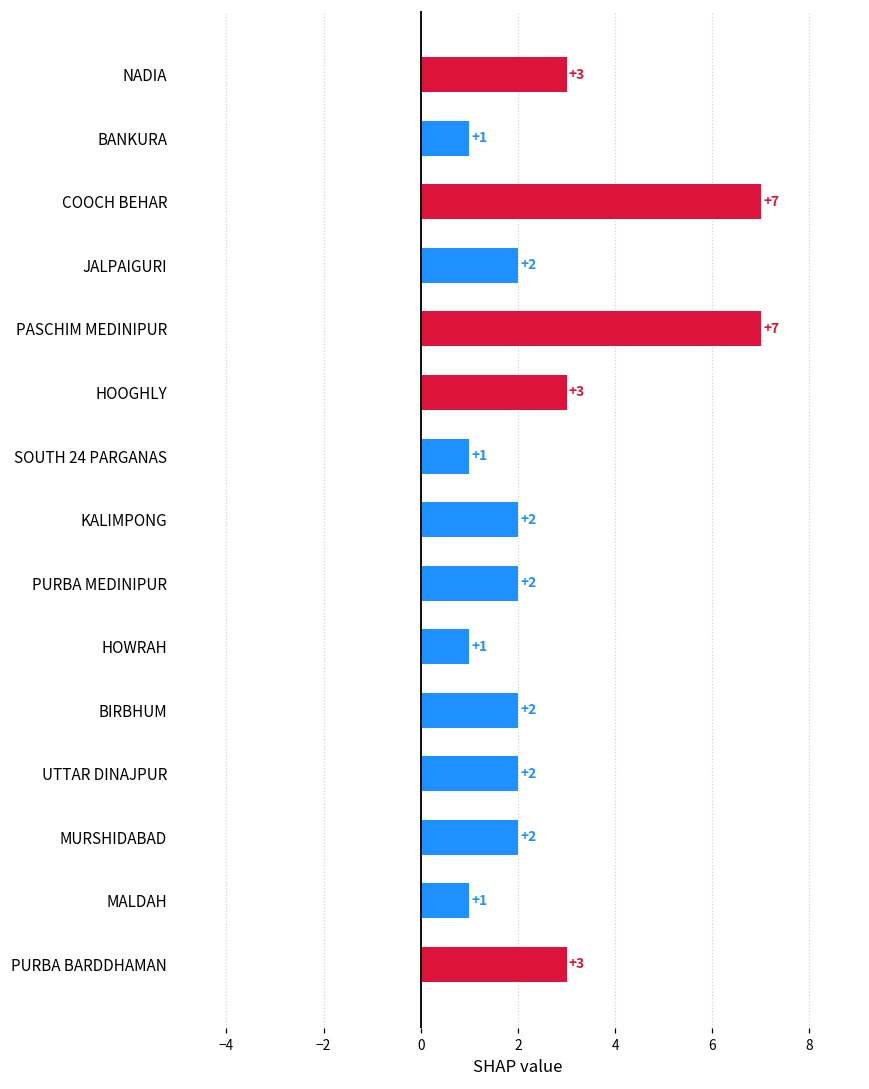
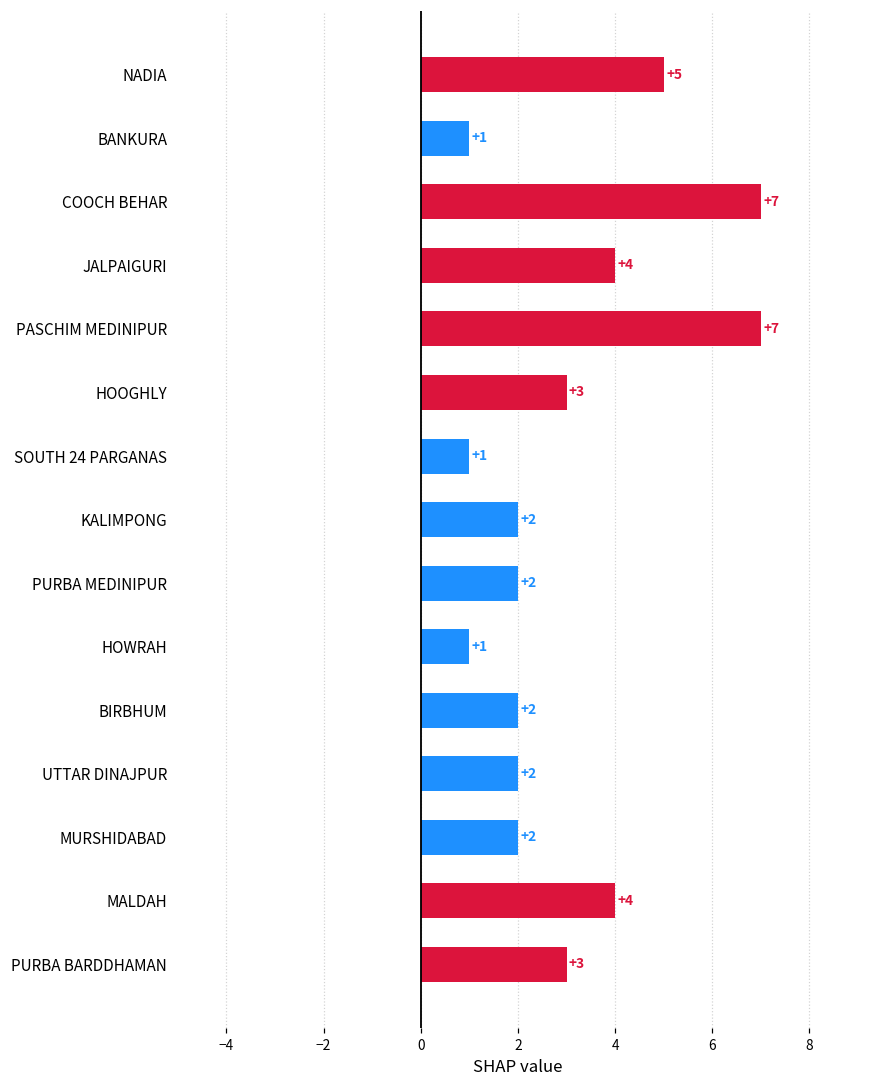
  {
-   "NADIA": "+3",
+   "NADIA": "+5",
    "BANKURA": "+1",
    "COOCH BEHAR": "+7",
-   "JALPAIGURI": "+2",
+   "JALPAIGURI": "+4",
    "PASCHIM MEDINIPUR": "+7",
    "HOOGHLY": "+3",
    "SOUTH 24 PARGANAS": "+1",
    "KALIMPONG": "+2",
    "PURBA MEDINIPUR": "+2",
    "HOWRAH": "+1",
    "BIRBHUM": "+2",
    "UTTAR DINAJPUR": "+2",
    "MURSHIDABAD": "+2",
-   "MALDAH": "+1",
+   "MALDAH": "+4",
    "PURBA BARDDHAMAN": "+3"
  }
